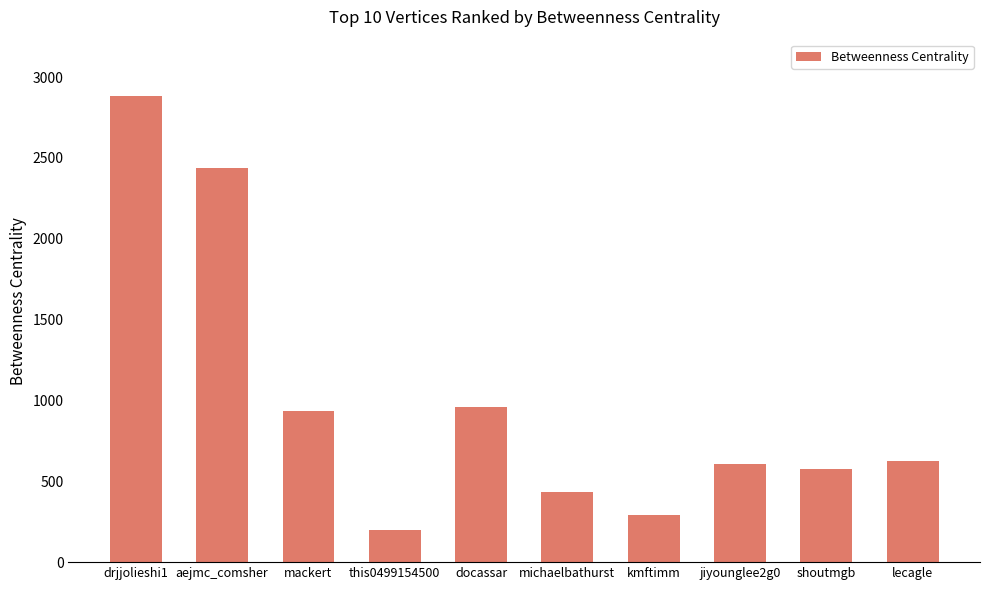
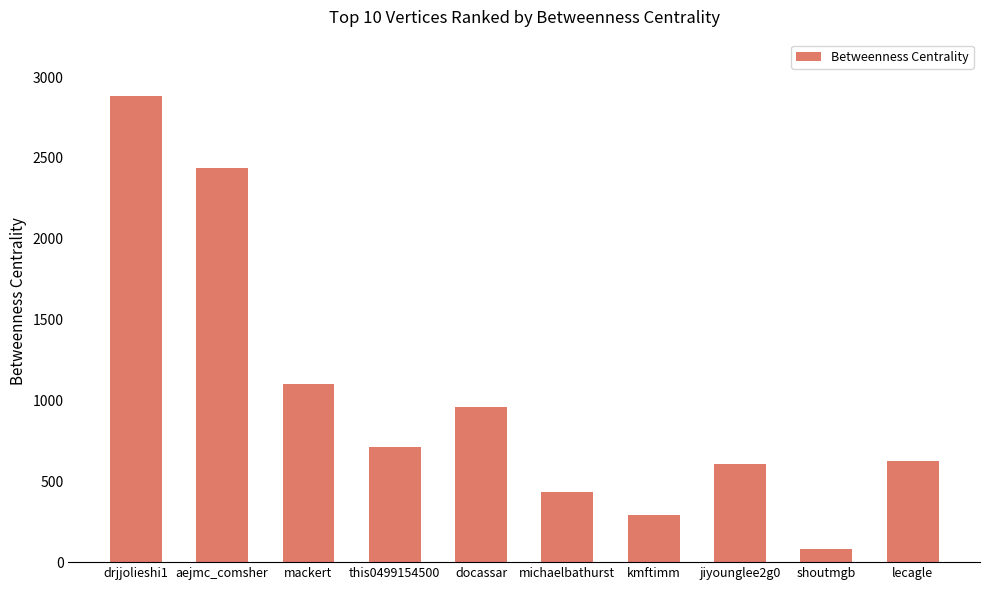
  {
    "drjjolieshi1": 2890,
    "aejmc_comsher": 2440,
-   "mackert": 930,
-   "this0499154500": 200,
+   "mackert": 1100,
+   "this0499154500": 710,
    "docassar": 960,
    "michaelbathurst": 430,
    "kmftimm": 290,
    "jiyounglee2g0": 610,
-   "shoutmgb": 580,
+   "shoutmgb": 80,
    "lecagle": 630
  }
